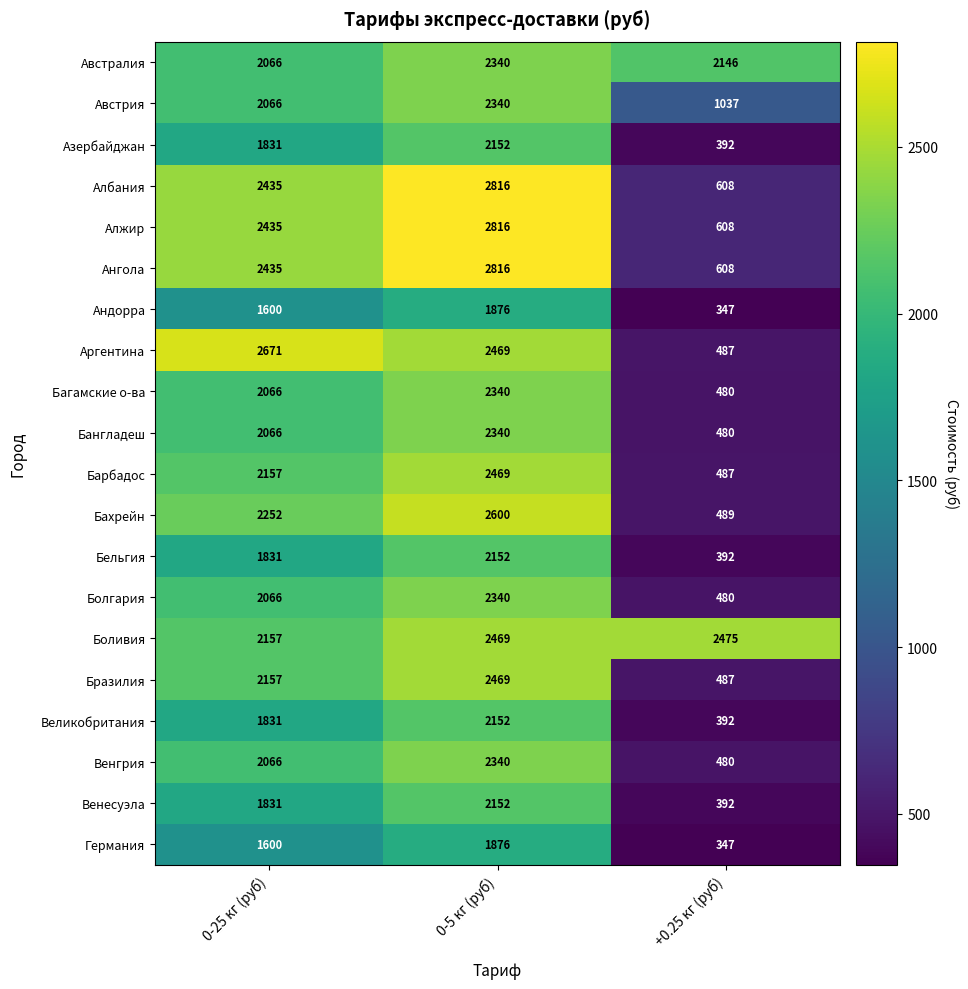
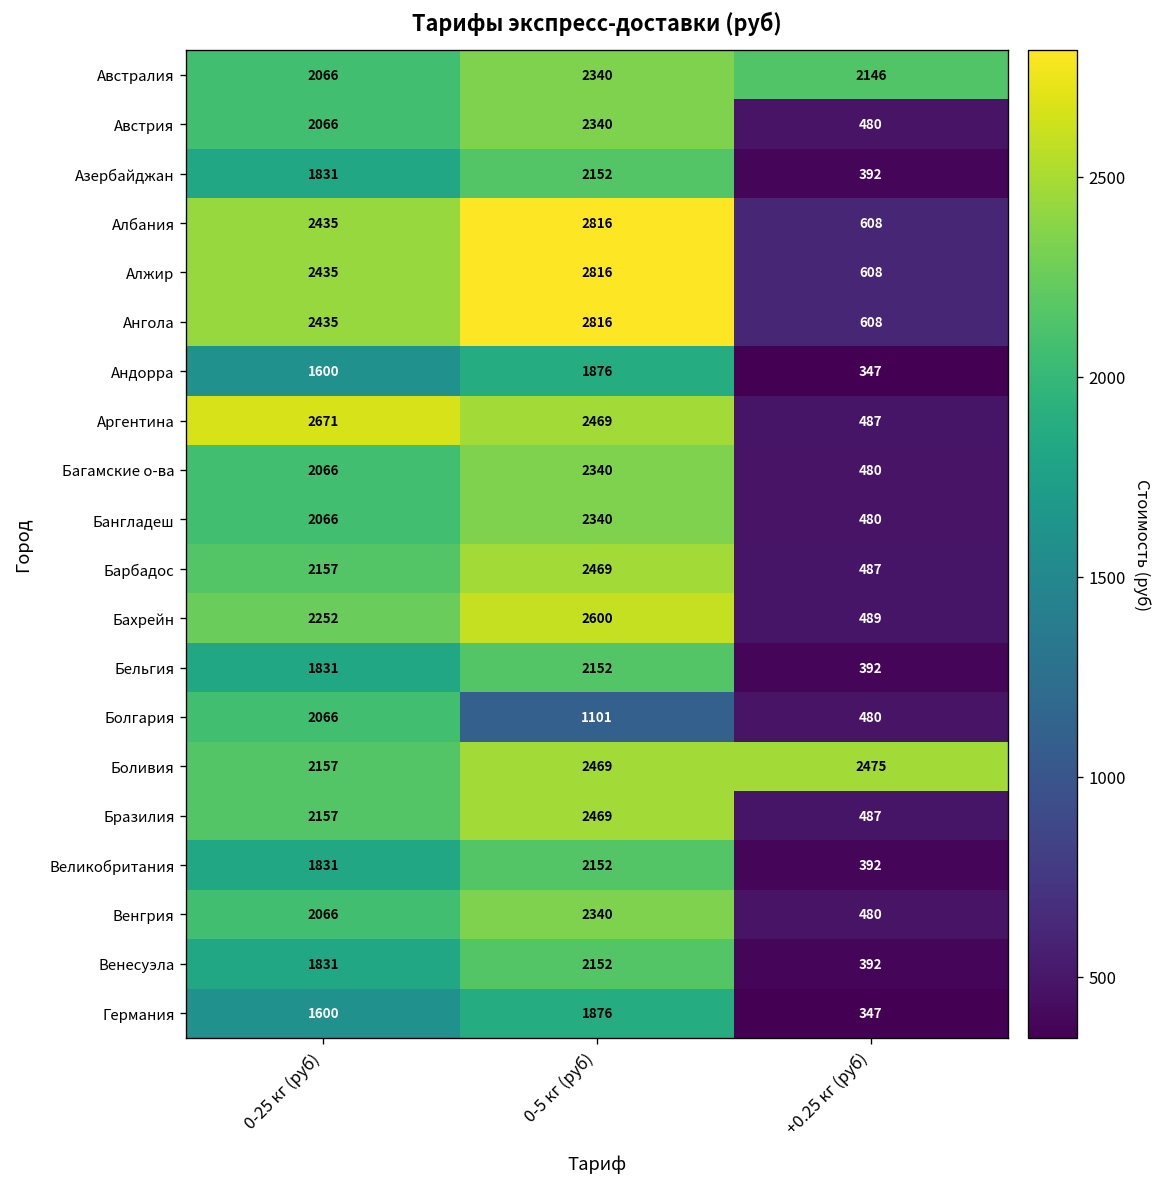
  {
    "Австралия": {
      "0-25 кг (руб)": 2066,
      "0-5 кг (руб)": 2340,
      "+0.25 кг (руб)": 2146
    },
    "Австрия": {
      "0-25 кг (руб)": 2066,
      "0-5 кг (руб)": 2340,
-     "+0.25 кг (руб)": 1037
+     "+0.25 кг (руб)": 480
    },
    "Азербайджан": {
      "0-25 кг (руб)": 1831,
      "0-5 кг (руб)": 2152,
      "+0.25 кг (руб)": 392
    },
    "Албания": {
      "0-25 кг (руб)": 2435,
      "0-5 кг (руб)": 2816,
      "+0.25 кг (руб)": 608
    },
    "Алжир": {
      "0-25 кг (руб)": 2435,
      "0-5 кг (руб)": 2816,
      "+0.25 кг (руб)": 608
    },
    "Ангола": {
      "0-25 кг (руб)": 2435,
      "0-5 кг (руб)": 2816,
      "+0.25 кг (руб)": 608
    },
    "Андорра": {
      "0-25 кг (руб)": 1600,
      "0-5 кг (руб)": 1876,
      "+0.25 кг (руб)": 347
    },
    "Аргентина": {
      "0-25 кг (руб)": 2671,
      "0-5 кг (руб)": 2469,
      "+0.25 кг (руб)": 487
    },
    "Багамские о-ва": {
      "0-25 кг (руб)": 2066,
      "0-5 кг (руб)": 2340,
      "+0.25 кг (руб)": 480
    },
    "Бангладеш": {
      "0-25 кг (руб)": 2066,
      "0-5 кг (руб)": 2340,
      "+0.25 кг (руб)": 480
    },
    "Барбадос": {
      "0-25 кг (руб)": 2157,
      "0-5 кг (руб)": 2469,
      "+0.25 кг (руб)": 487
    },
    "Бахрейн": {
      "0-25 кг (руб)": 2252,
      "0-5 кг (руб)": 2600,
      "+0.25 кг (руб)": 489
    },
    "Бельгия": {
      "0-25 кг (руб)": 1831,
      "0-5 кг (руб)": 2152,
      "+0.25 кг (руб)": 392
    },
    "Болгария": {
      "0-25 кг (руб)": 2066,
-     "0-5 кг (руб)": 2340,
+     "0-5 кг (руб)": 1101,
      "+0.25 кг (руб)": 480
    },
    "Боливия": {
      "0-25 кг (руб)": 2157,
      "0-5 кг (руб)": 2469,
      "+0.25 кг (руб)": 2475
    },
    "Бразилия": {
      "0-25 кг (руб)": 2157,
      "0-5 кг (руб)": 2469,
      "+0.25 кг (руб)": 487
    },
    "Великобритания": {
      "0-25 кг (руб)": 1831,
      "0-5 кг (руб)": 2152,
      "+0.25 кг (руб)": 392
    },
    "Венгрия": {
      "0-25 кг (руб)": 2066,
      "0-5 кг (руб)": 2340,
      "+0.25 кг (руб)": 480
    },
    "Венесуэла": {
      "0-25 кг (руб)": 1831,
      "0-5 кг (руб)": 2152,
      "+0.25 кг (руб)": 392
    },
    "Германия": {
      "0-25 кг (руб)": 1600,
      "0-5 кг (руб)": 1876,
      "+0.25 кг (руб)": 347
    }
  }
